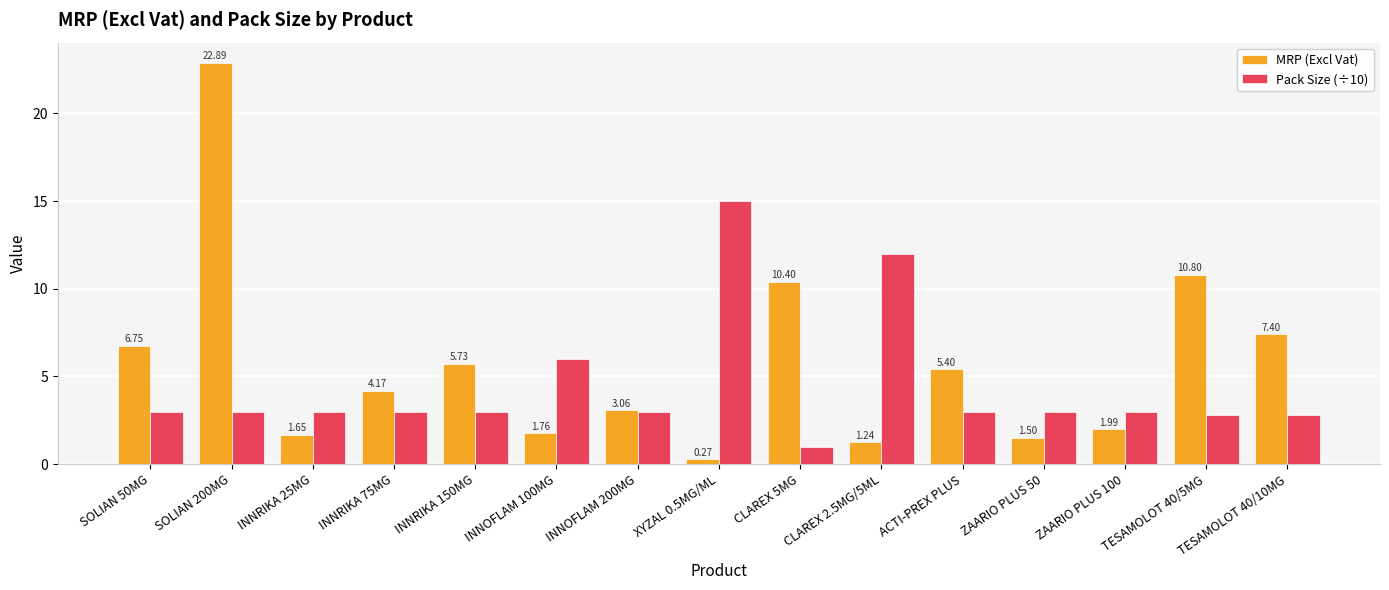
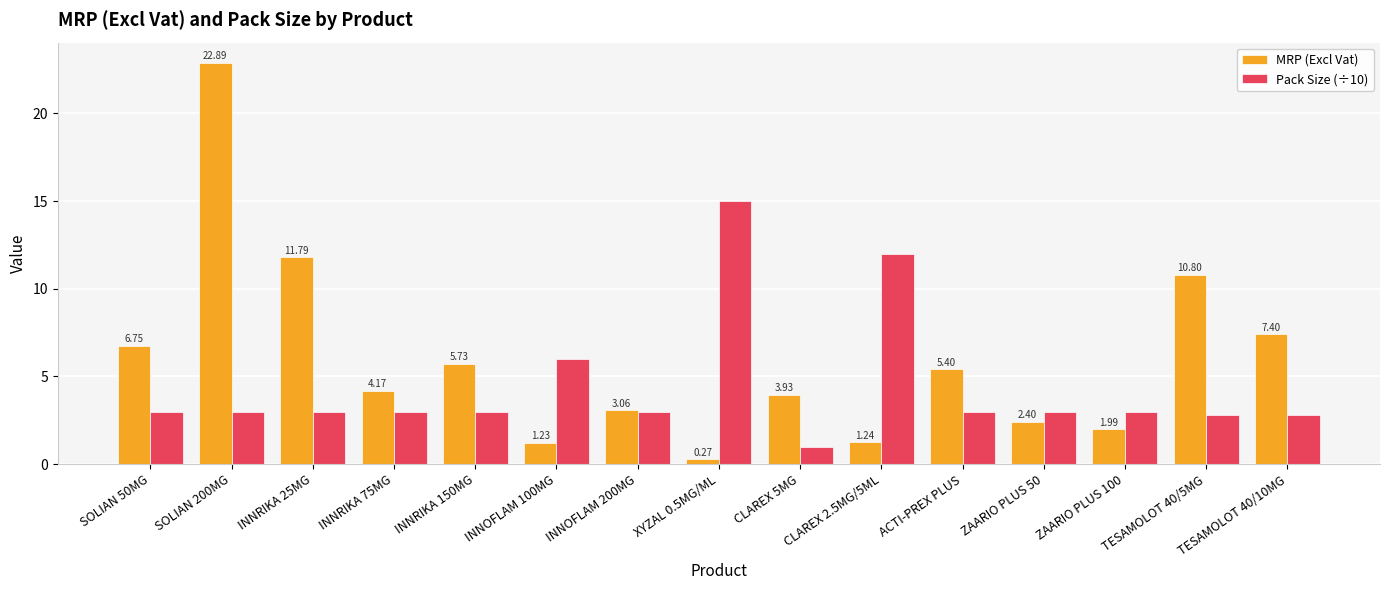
  {
    "MRP (Excl Vat)": {
      "SOLIAN 50MG": 6.75,
      "SOLIAN 200MG": 22.89,
-     "INNRIKA 25MG": 1.65,
+     "INNRIKA 25MG": 11.79,
      "INNRIKA 75MG": 4.17,
      "INNRIKA 150MG": 5.73,
-     "INNOFLAM 100MG": 1.76,
+     "INNOFLAM 100MG": 1.23,
      "INNOFLAM 200MG": 3.06,
      "XYZAL 0.5MG/ML": 0.27,
-     "CLAREX 5MG": 10.40,
+     "CLAREX 5MG": 3.93,
      "CLAREX 2.5MG/5ML": 1.24,
      "ACTI-PREX PLUS": 5.40,
-     "ZAARIO PLUS 50": 1.50,
+     "ZAARIO PLUS 50": 2.40,
      "ZAARIO PLUS 100": 1.99,
      "TESAMOLOT 40/5MG": 10.80,
      "TESAMOLOT 40/10MG": 7.40
    },
    "Pack Size (÷10)": {
      "SOLIAN 50MG": 3.0,
      "SOLIAN 200MG": 3.0,
      "INNRIKA 25MG": 3.0,
      "INNRIKA 75MG": 3.0,
      "INNRIKA 150MG": 3.0,
      "INNOFLAM 100MG": 6.0,
      "INNOFLAM 200MG": 3.0,
      "XYZAL 0.5MG/ML": 15.0,
      "CLAREX 5MG": 1.0,
      "CLAREX 2.5MG/5ML": 12.0,
      "ACTI-PREX PLUS": 3.0,
      "ZAARIO PLUS 50": 3.0,
      "ZAARIO PLUS 100": 3.0,
      "TESAMOLOT 40/5MG": 2.8,
      "TESAMOLOT 40/10MG": 2.8
    }
  }
